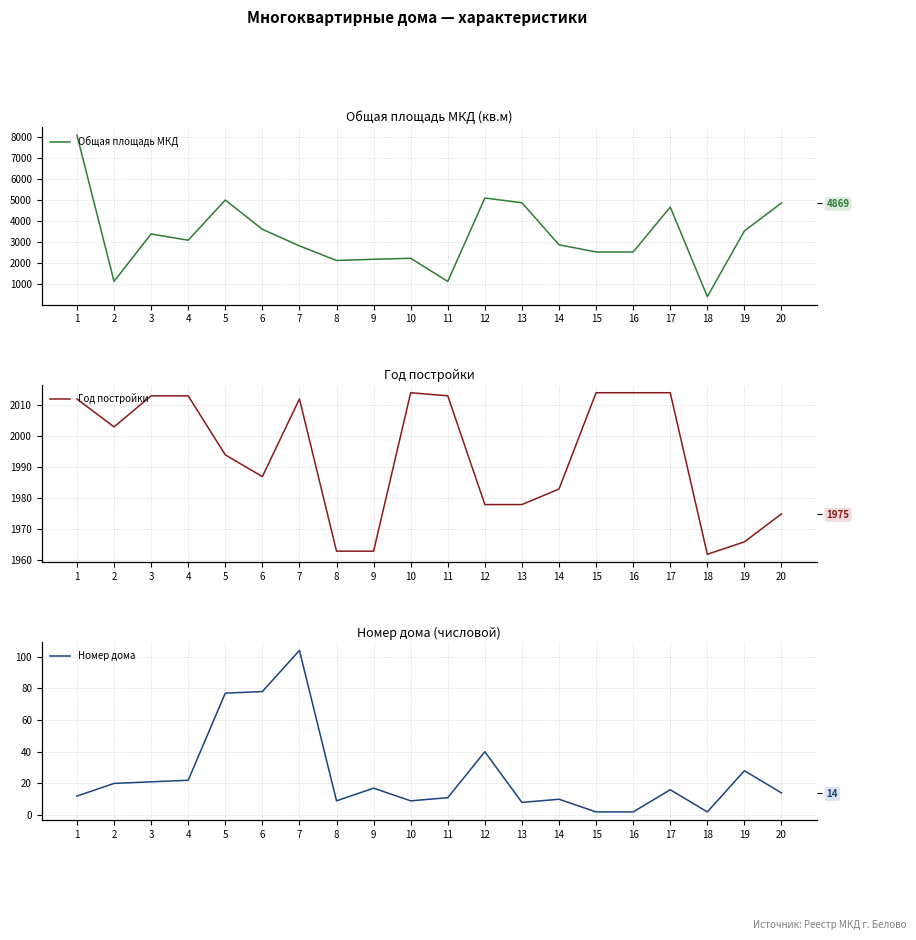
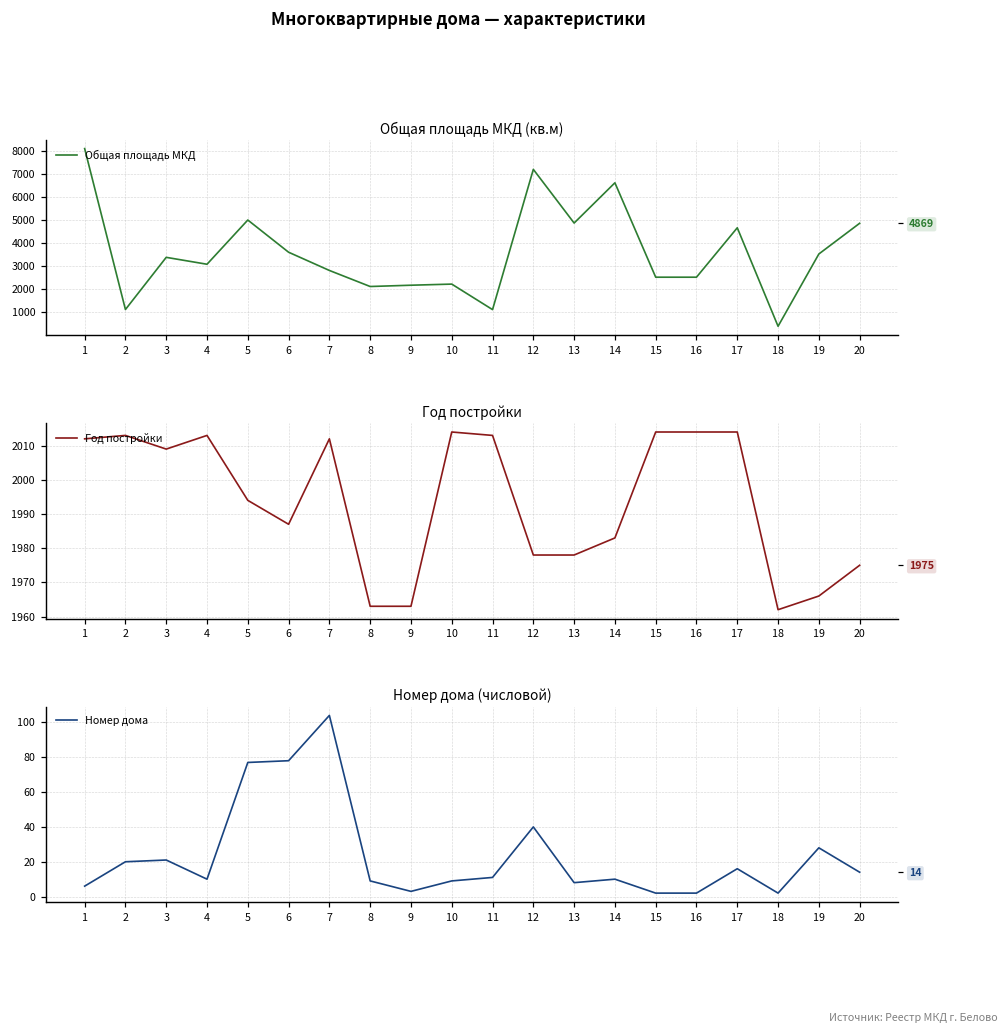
  {
    "Общая площадь МКД (кв.м)": {
      "1": 8100,
      "2": 1100,
      "3": 3400,
      "4": 3100,
      "5": 5000,
      "6": 3600,
      "7": 2800,
      "8": 2100,
      "9": 2200,
      "10": 2200,
      "11": 1100,
-     "12": 5100,
+     "12": 7200,
      "13": 4900,
-     "14": 2900,
+     "14": 6600,
      "15": 2500,
      "16": 2500,
      "17": 4700,
      "18": 400,
      "19": 3500,
      "20": 4900
    },
    "Год постройки": {
      "1": 2012,
-     "2": 2003,
-     "3": 2013,
+     "2": 2013,
+     "3": 2009,
      "4": 2013,
      "5": 1994,
      "6": 1987,
      "7": 2012,
      "8": 1963,
      "9": 1963,
      "10": 2014,
      "11": 2013,
      "12": 1978,
      "13": 1978,
      "14": 1983,
      "15": 2014,
      "16": 2014,
      "17": 2014,
      "18": 1962,
      "19": 1966,
      "20": 1975
    },
    "Номер дома (числовой)": {
-     "1": 12,
+     "1": 6,
      "2": 20,
      "3": 21,
-     "4": 22,
+     "4": 10,
      "5": 77,
      "6": 78,
      "7": 104,
      "8": 9,
-     "9": 17,
+     "9": 3,
      "10": 9,
      "11": 11,
      "12": 40,
      "13": 8,
      "14": 10,
      "15": 2,
      "16": 2,
      "17": 16,
      "18": 2,
      "19": 28,
      "20": 14
    }
  }
